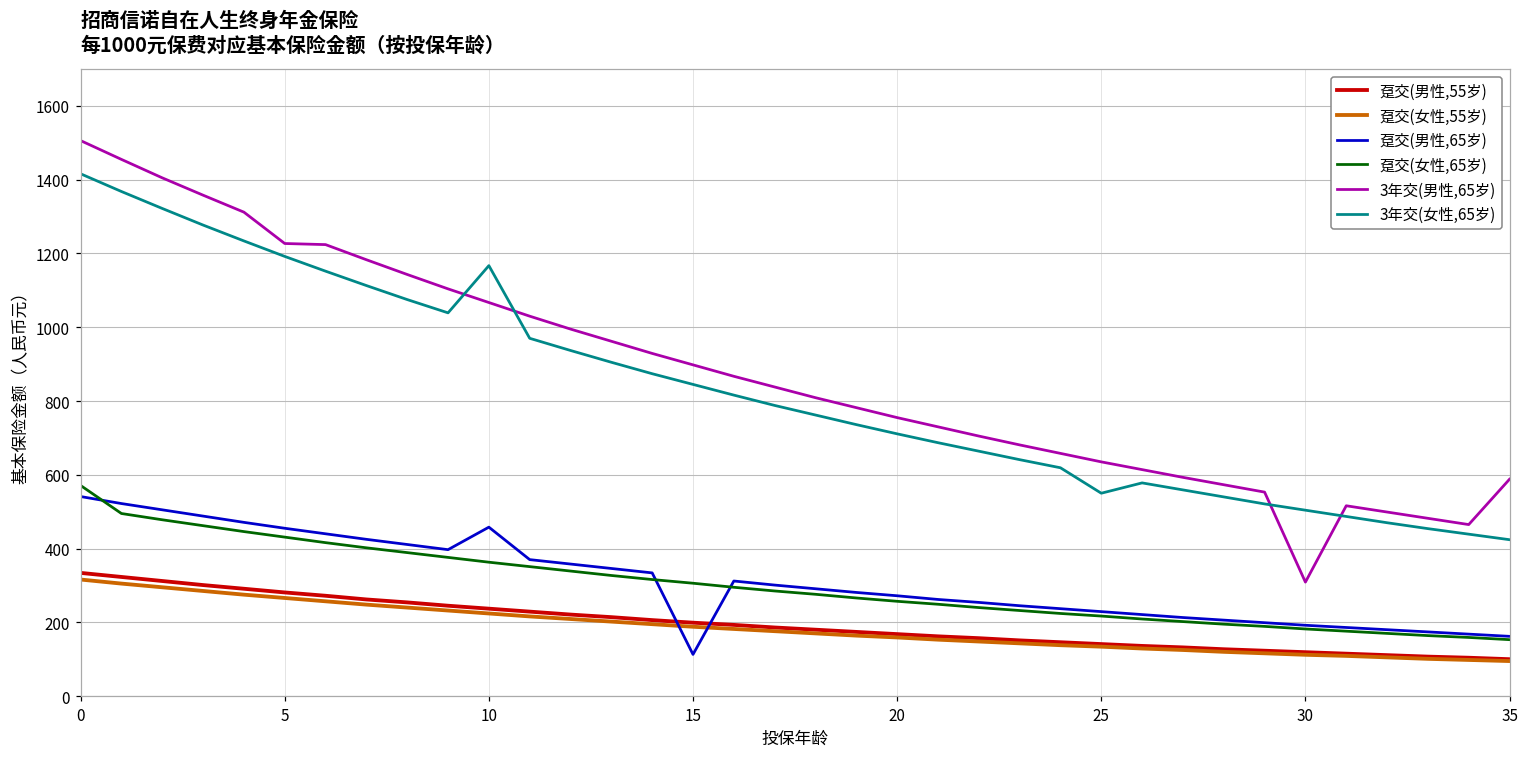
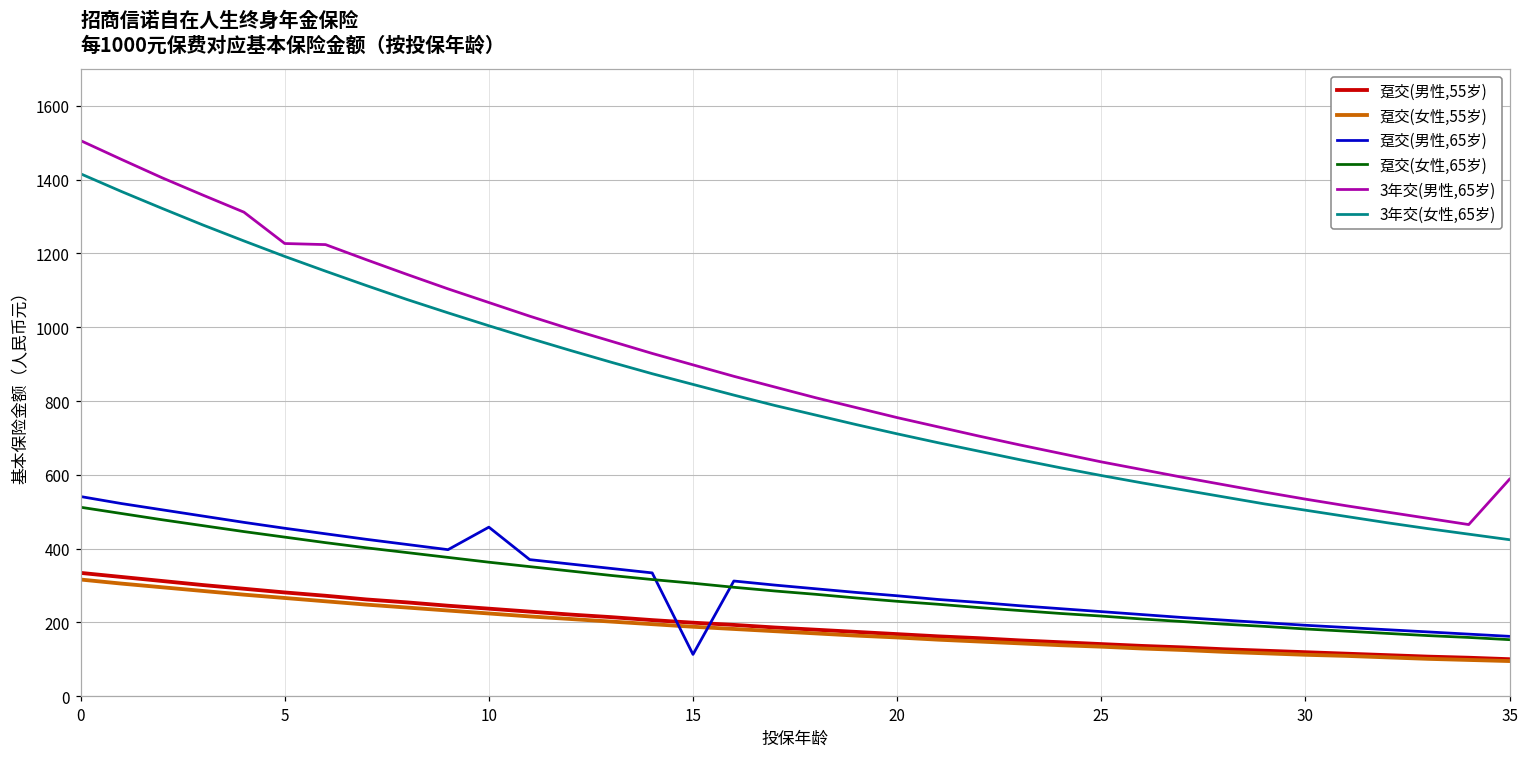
  {
    "趸交(男性,55岁)": {
      "0": 330,
      "5": 280,
      "10": 240,
      "15": 200,
      "20": 170
    },
    "趸交(女性,55岁)": {
      "0": 320,
      "5": 270,
      "10": 220,
      "15": 190,
      "20": 160
    },
    "趸交(男性,65岁)": {
      "0": 540,
      "5": 460,
      "10": 460,
      "15": 110,
      "20": 270,
      "25": 230,
      "30": 190,
      "35": 160
    },
    "趸交(女性,65岁)": {
-     "0": 570,
+     "0": 510,
      "5": 430,
      "10": 360,
      "15": 310,
      "20": 260,
      "25": 220,
      "30": 180,
      "35": 150
    },
    "3年交(男性,65岁)": {
      "0": 1510,
      "5": 1230,
      "10": 1070,
      "15": 900,
      "20": 760,
      "25": 640,
-     "30": 310,
+     "30": 530,
      "35": 590
    },
    "3年交(女性,65岁)": {
      "0": 1420,
      "5": 1190,
-     "10": 1170,
+     "10": 1000,
      "15": 850,
      "20": 710,
-     "25": 550,
+     "25": 600,
      "30": 500,
      "35": 420
    }
  }
